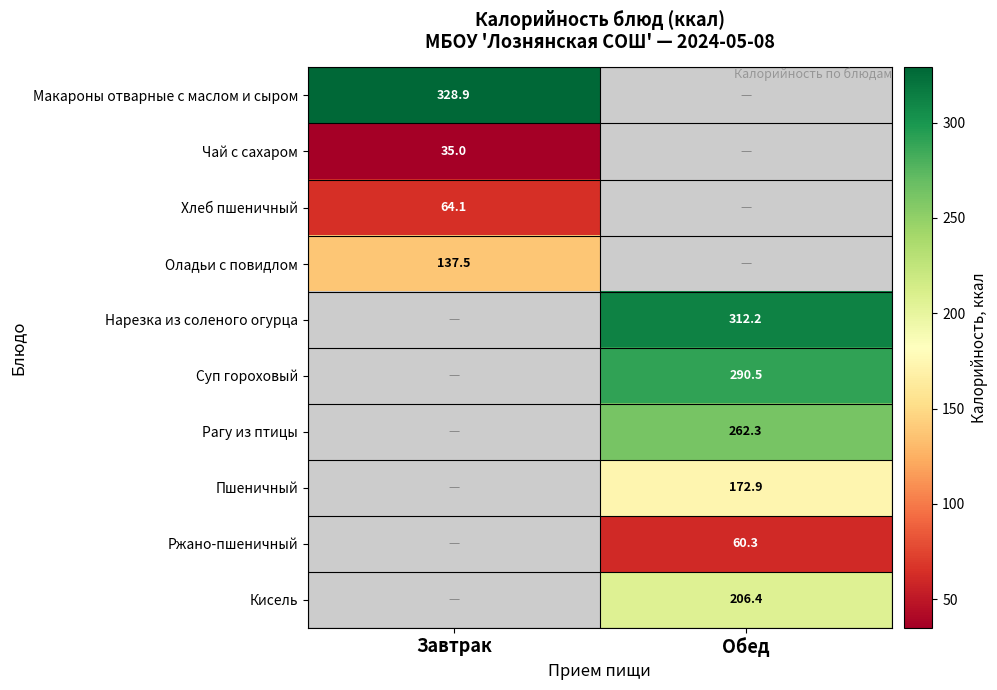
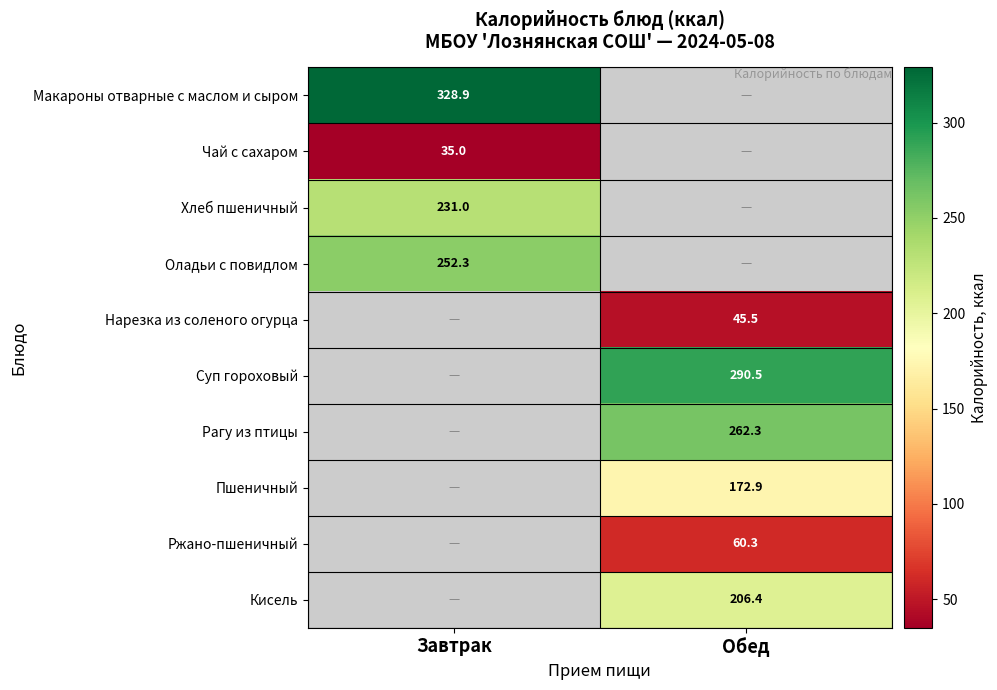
  {
    "Макароны отварные с маслом и сыром": {
      "Завтрак": 328.9
    },
    "Чай с сахаром": {
      "Завтрак": 35.0
    },
    "Хлеб пшеничный": {
-     "Завтрак": 64.1
+     "Завтрак": 231.0
    },
    "Оладьи с повидлом": {
-     "Завтрак": 137.5
+     "Завтрак": 252.3
    },
    "Нарезка из соленого огурца": {
-     "Обед": 312.2
+     "Обед": 45.5
    },
    "Суп гороховый": {
      "Обед": 290.5
    },
    "Рагу из птицы": {
      "Обед": 262.3
    },
    "Пшеничный": {
      "Обед": 172.9
    },
    "Ржано-пшеничный": {
      "Обед": 60.3
    },
    "Кисель": {
      "Обед": 206.4
    }
  }
